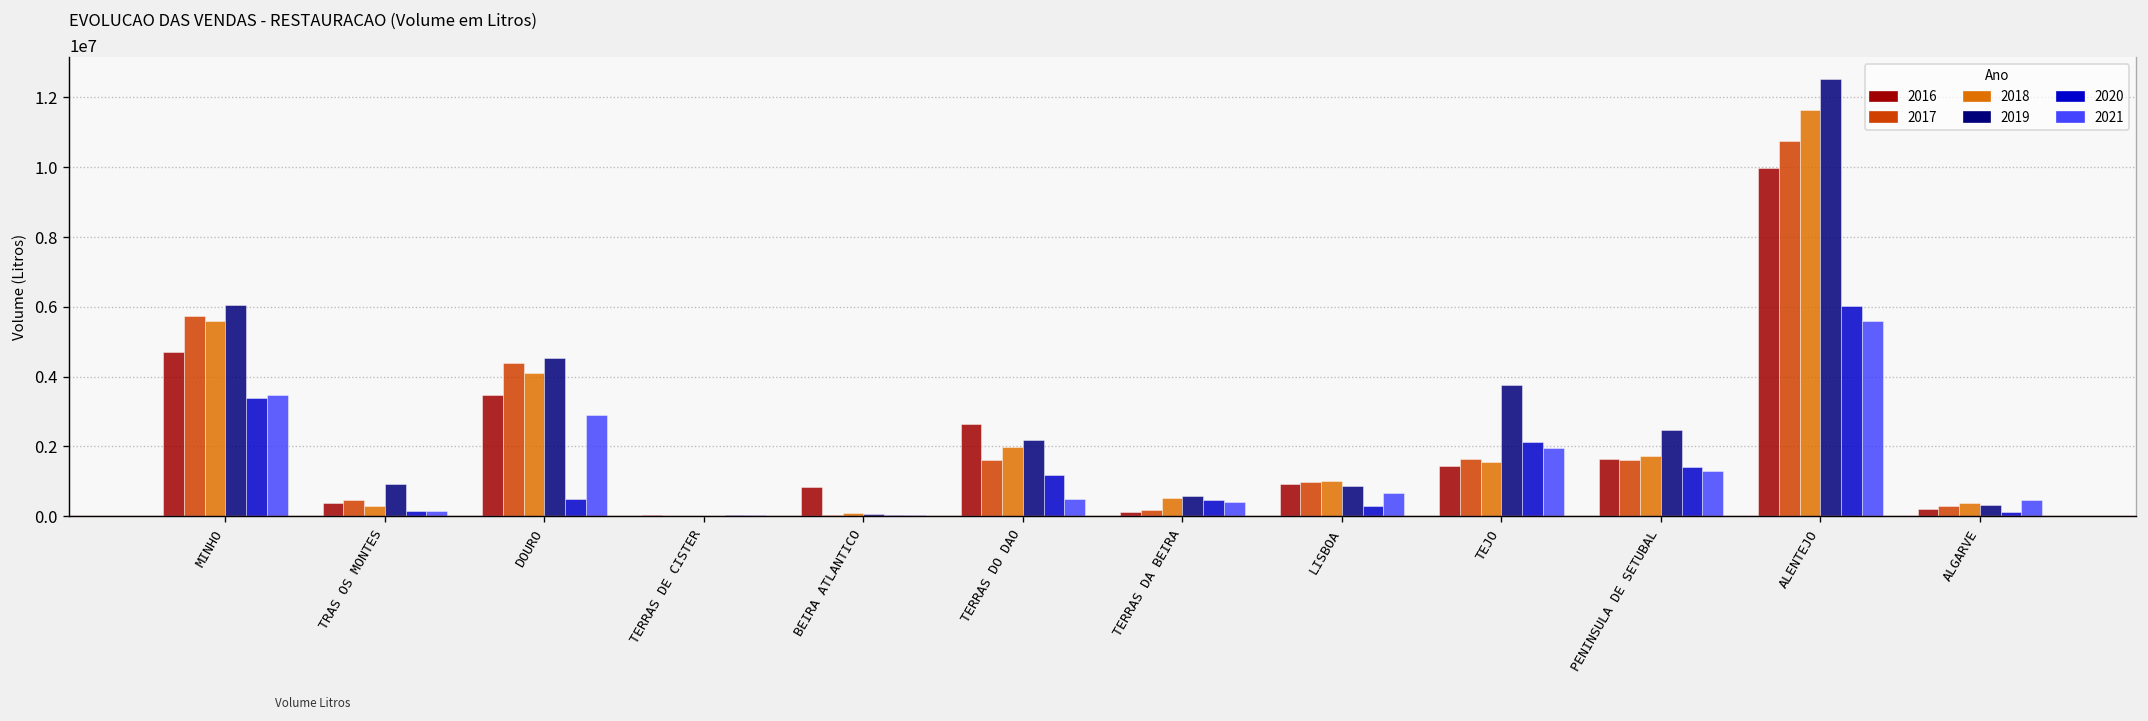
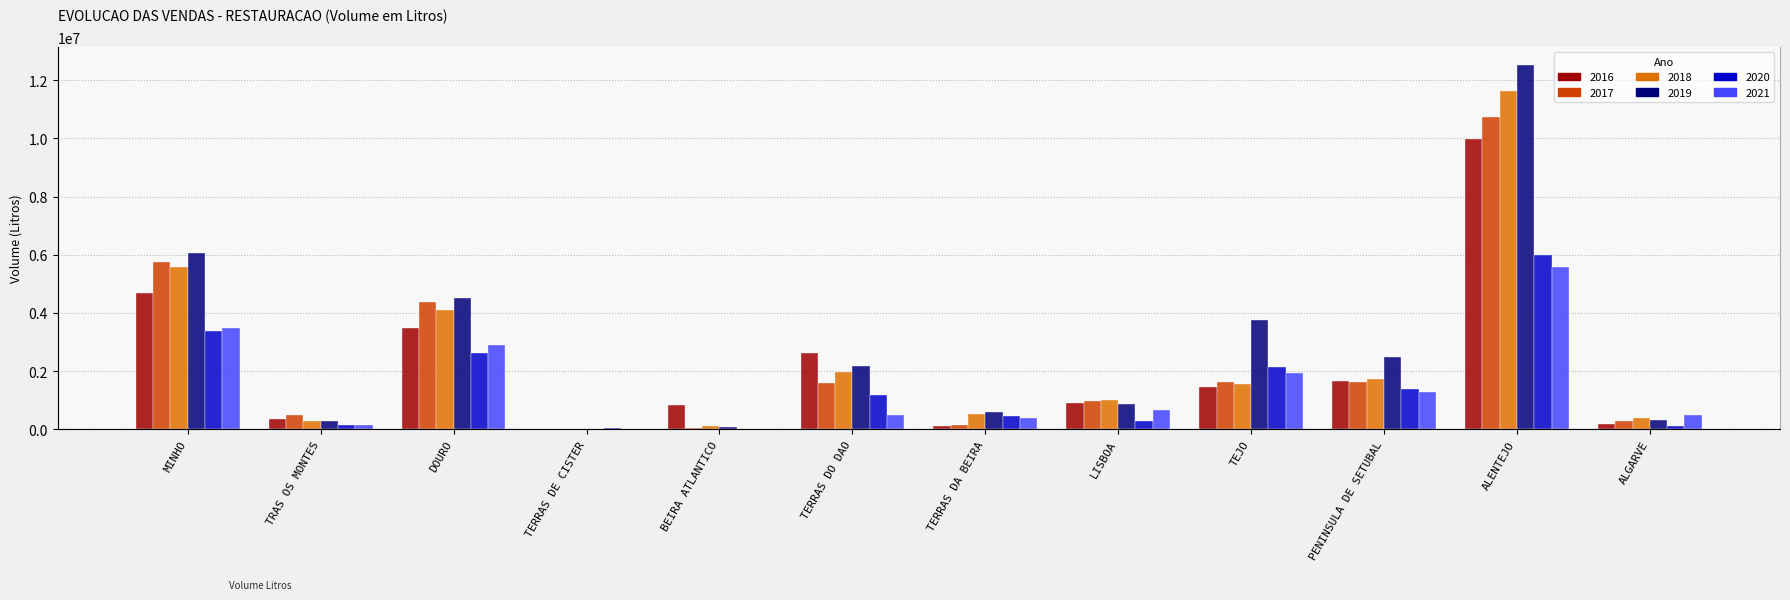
  {
    "2016": {
      "MINHO": 4700000,
      "TRAS OS MONTES": 400000,
      "DOURO": 3500000,
      "BEIRA ATLANTICO": 800000,
      "TERRAS DO DAO": 2600000,
      "TERRAS DA BEIRA": 100000,
      "LISBOA": 900000,
      "TEJO": 1400000,
      "PENINSULA DE SETUBAL": 1700000,
      "ALENTEJO": 10000000,
      "ALGARVE": 200000
    },
    "2019": {
      "MINHO": 6000000,
-     "TRAS OS MONTES": 900000,
+     "TRAS OS MONTES": 300000,
      "DOURO": 4500000,
      "TERRAS DO DAO": 2200000,
      "TERRAS DA BEIRA": 600000,
      "LISBOA": 900000,
      "TEJO": 3800000,
      "PENINSULA DE SETUBAL": 2500000,
      "ALENTEJO": 12500000,
      "ALGARVE": 300000
    },
    "2020": {
      "MINHO": 3400000,
      "TRAS OS MONTES": 200000,
-     "DOURO": 500000,
+     "DOURO": 2600000,
      "TERRAS DO DAO": 1200000,
      "TERRAS DA BEIRA": 500000,
      "LISBOA": 300000,
      "TEJO": 2100000,
      "PENINSULA DE SETUBAL": 1400000,
      "ALENTEJO": 6000000,
      "ALGARVE": 100000
    },
    "2021": {
      "MINHO": 3500000,
      "TRAS OS MONTES": 200000,
      "DOURO": 2900000,
      "TERRAS DO DAO": 500000,
      "TERRAS DA BEIRA": 400000,
      "LISBOA": 700000,
      "TEJO": 2000000,
      "PENINSULA DE SETUBAL": 1300000,
      "ALENTEJO": 5600000,
      "ALGARVE": 500000
    }
  }
